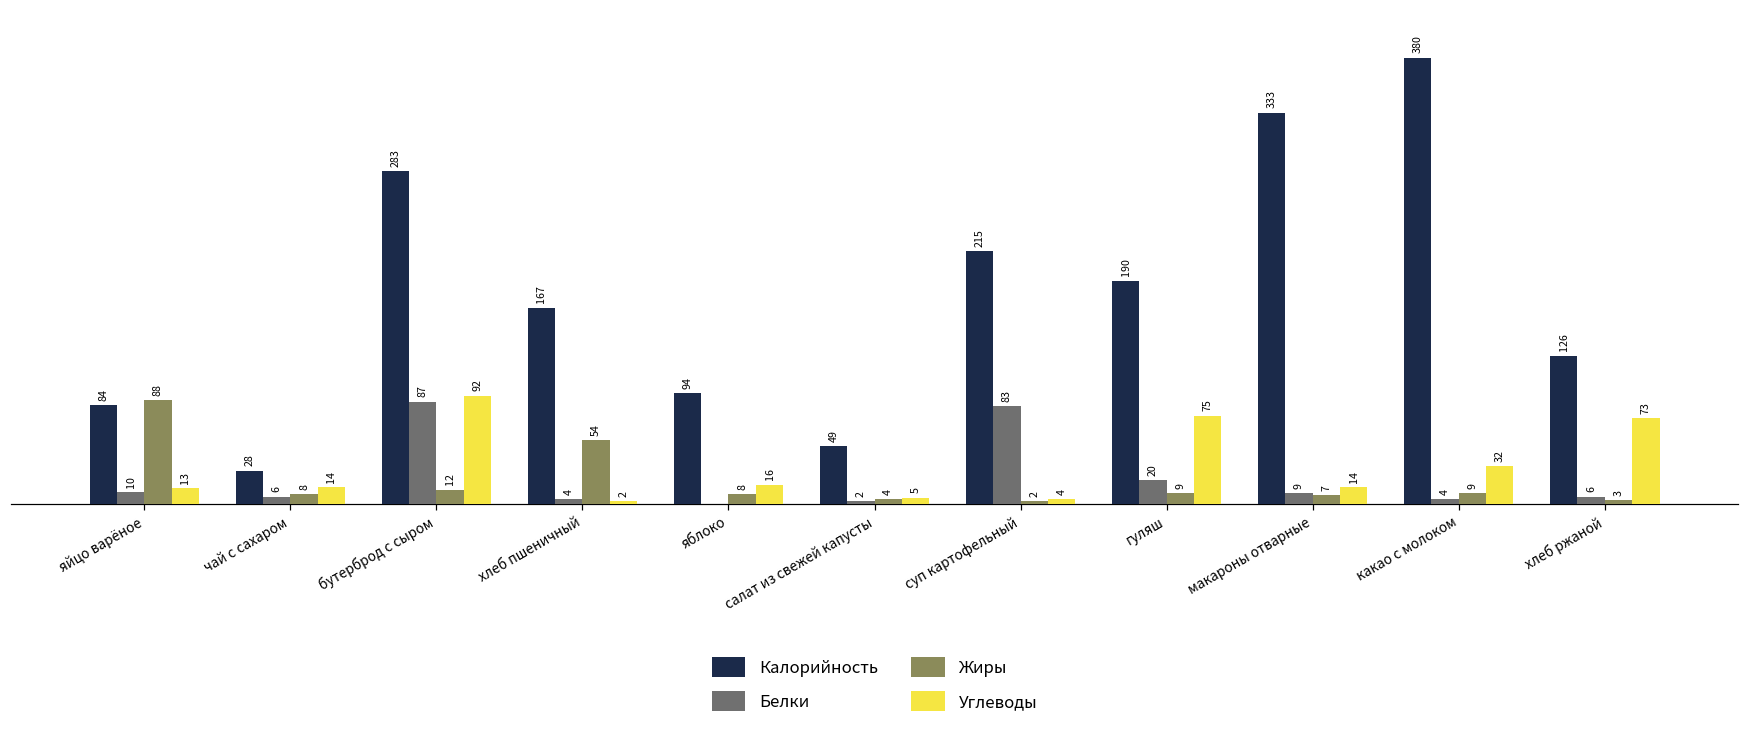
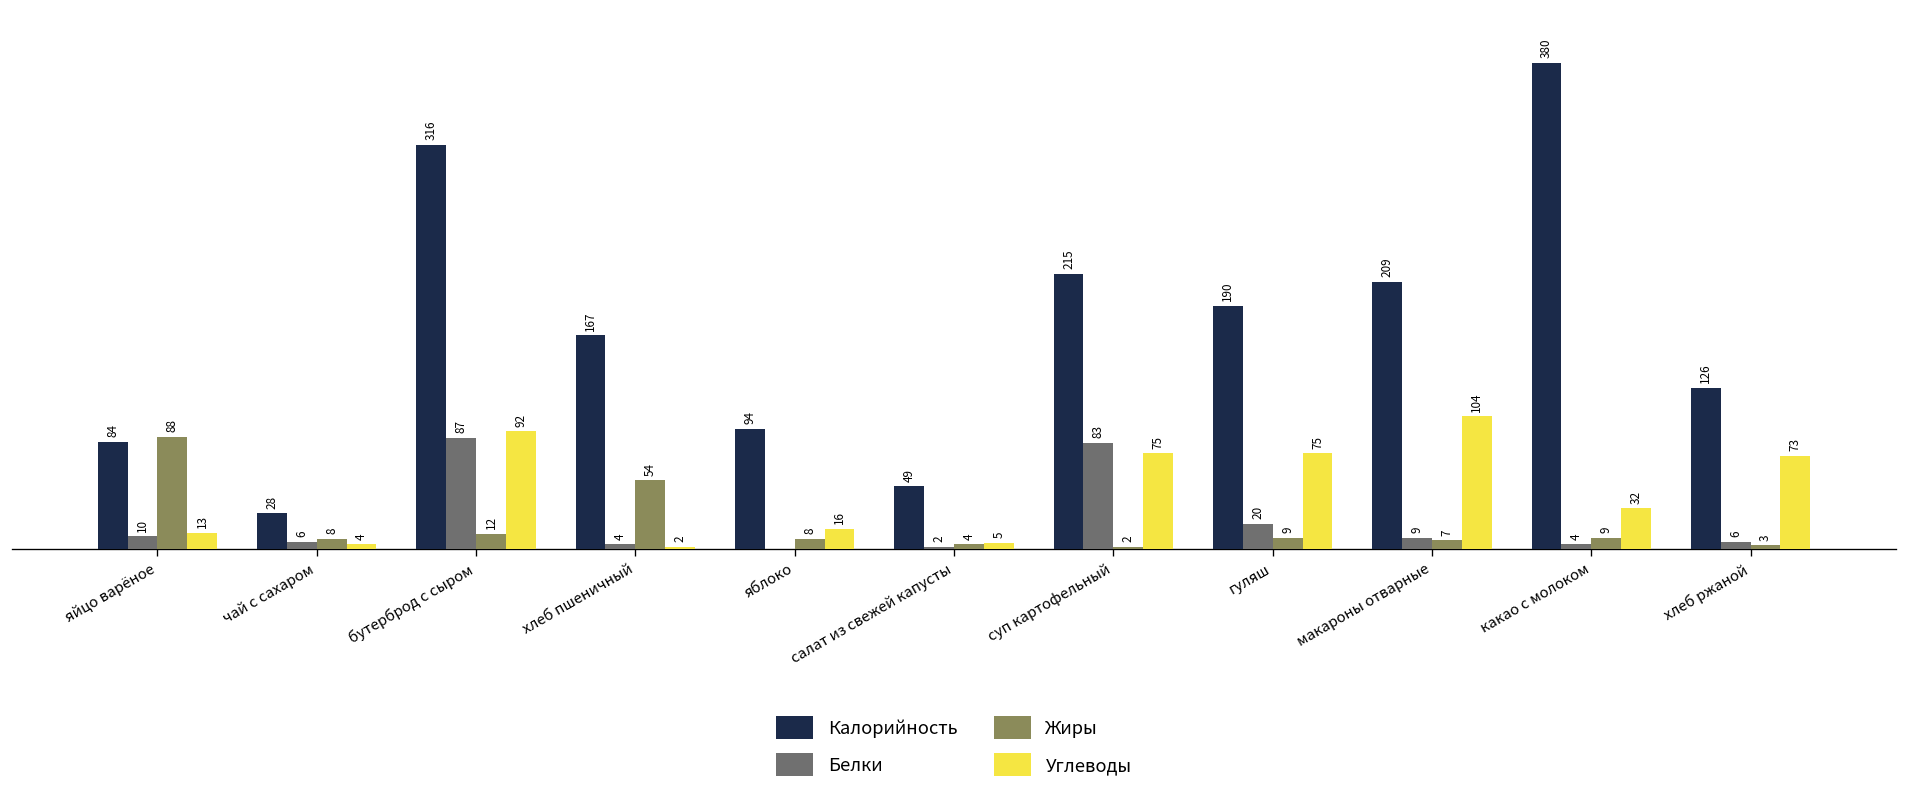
  {
    "Калорийность": {
      "яйцо варёное": 84,
      "чай с сахаром": 28,
-     "бутерброд с сыром": 283,
+     "бутерброд с сыром": 316,
      "хлеб пшеничный": 167,
      "яблоко": 94,
      "салат из свежей капусты": 49,
      "суп картофельный": 215,
      "гуляш": 190,
-     "макароны отварные": 333,
+     "макароны отварные": 209,
      "какао с молоком": 380,
      "хлеб ржаной": 126
    },
    "Углеводы": {
      "яйцо варёное": 13,
-     "чай с сахаром": 14,
+     "чай с сахаром": 4,
      "бутерброд с сыром": 92,
      "хлеб пшеничный": 2,
      "яблоко": 16,
      "салат из свежей капусты": 5,
-     "суп картофельный": 4,
+     "суп картофельный": 75,
      "гуляш": 75,
-     "макароны отварные": 14,
+     "макароны отварные": 104,
      "какао с молоком": 32,
      "хлеб ржаной": 73
    }
  }
